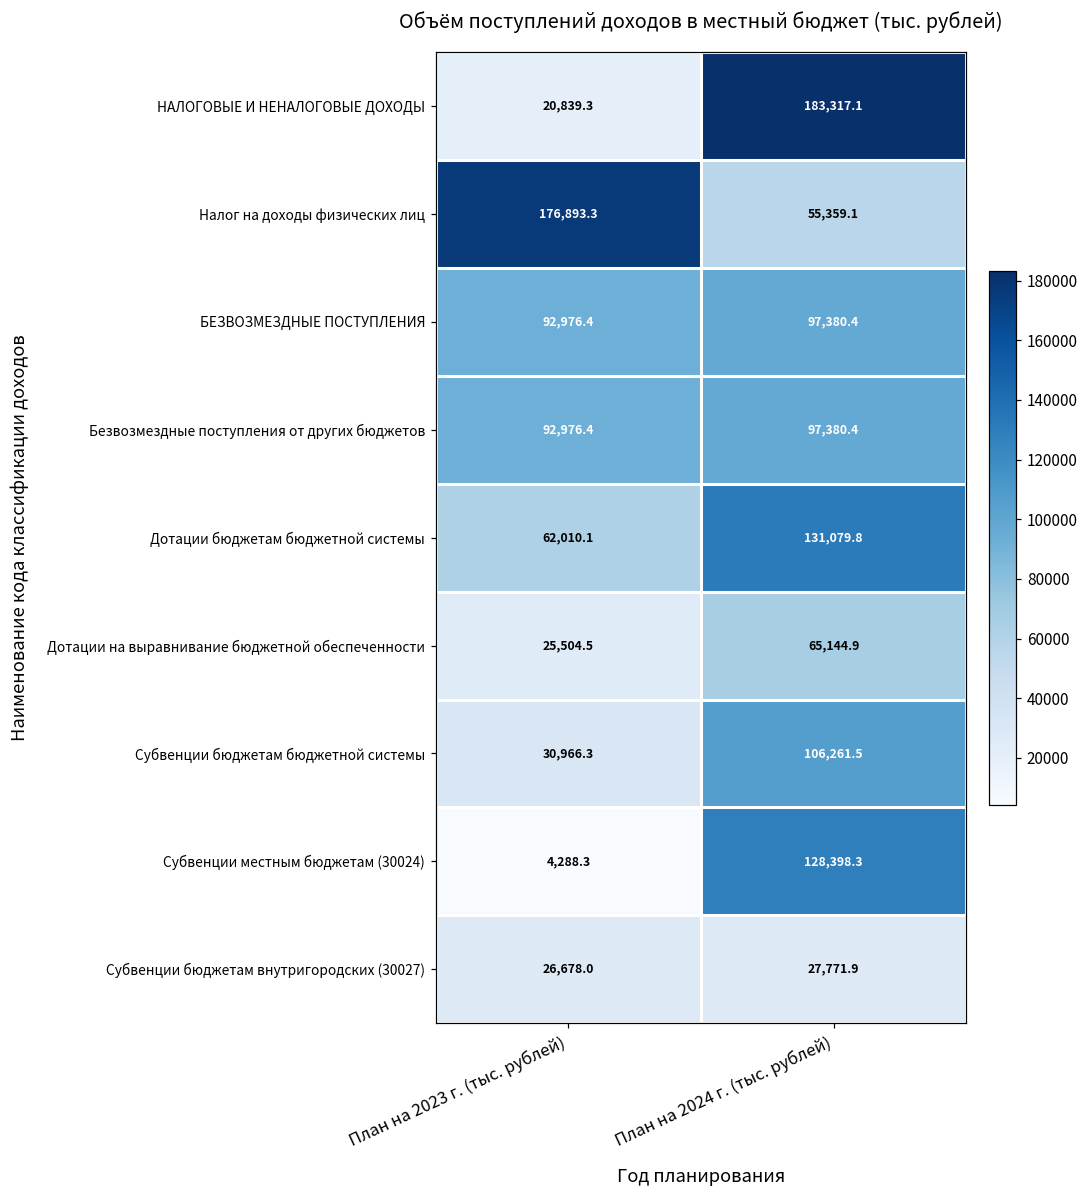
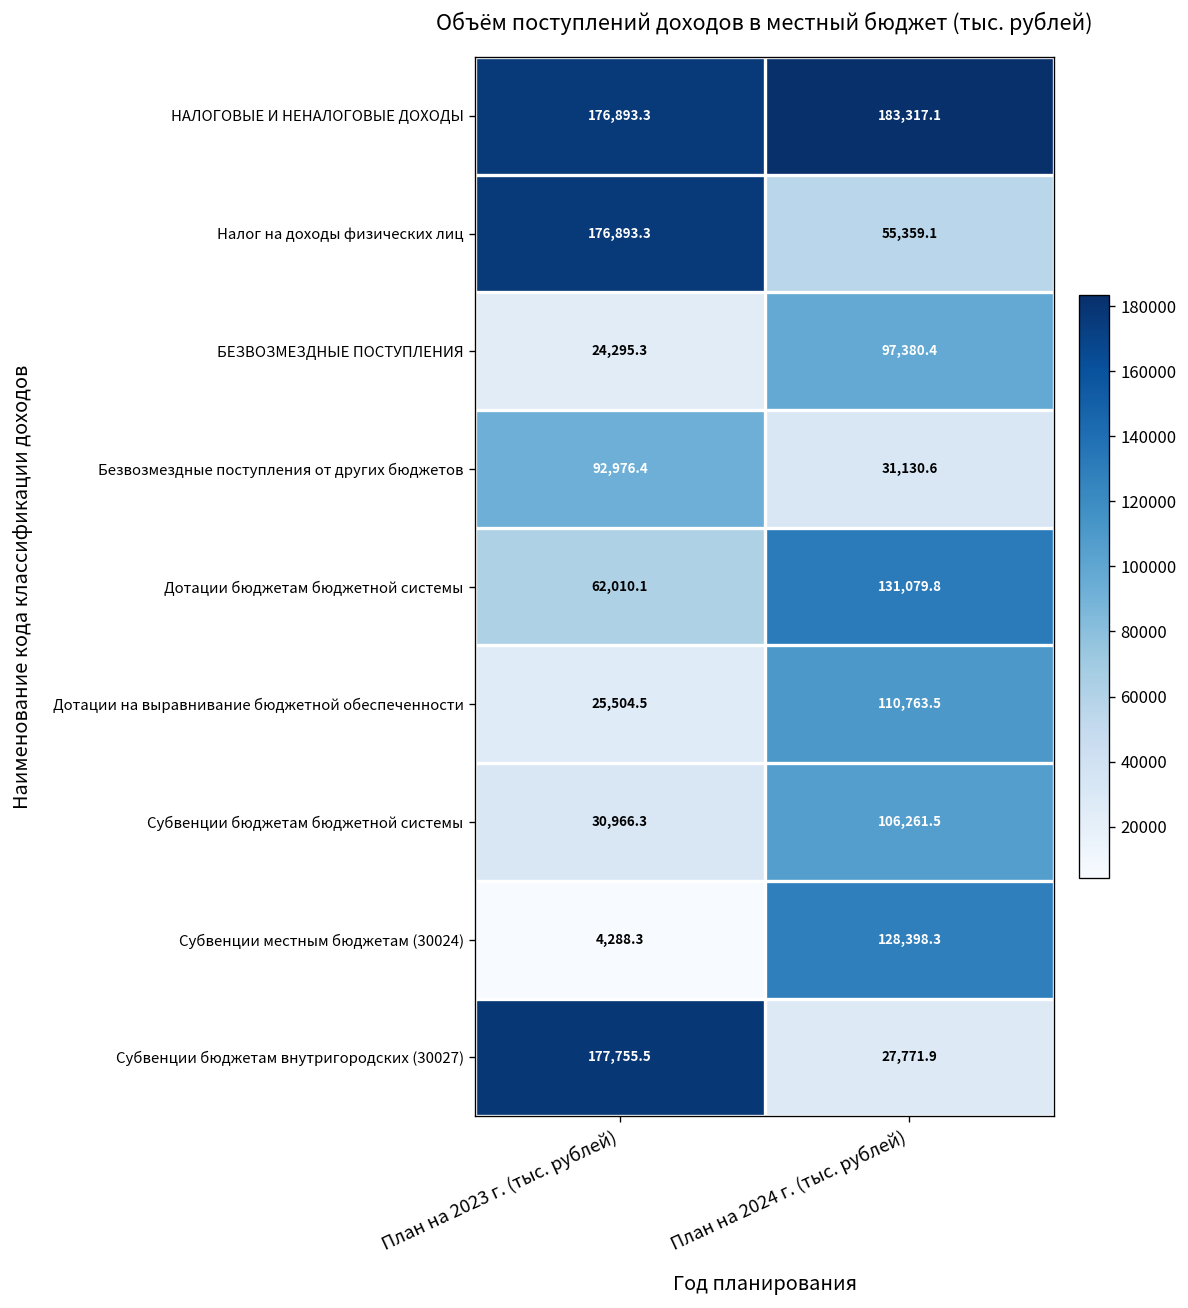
  {
    "НАЛОГОВЫЕ И НЕНАЛОГОВЫЕ ДОХОДЫ": {
-     "План на 2023 г. (тыс. рублей)": "20,839.3",
+     "План на 2023 г. (тыс. рублей)": "176,893.3",
      "План на 2024 г. (тыс. рублей)": "183,317.1"
    },
    "Налог на доходы физических лиц": {
      "План на 2023 г. (тыс. рублей)": "176,893.3",
      "План на 2024 г. (тыс. рублей)": "55,359.1"
    },
    "БЕЗВОЗМЕЗДНЫЕ ПОСТУПЛЕНИЯ": {
-     "План на 2023 г. (тыс. рублей)": "92,976.4",
+     "План на 2023 г. (тыс. рублей)": "24,295.3",
      "План на 2024 г. (тыс. рублей)": "97,380.4"
    },
    "Безвозмездные поступления от других бюджетов": {
      "План на 2023 г. (тыс. рублей)": "92,976.4",
-     "План на 2024 г. (тыс. рублей)": "97,380.4"
+     "План на 2024 г. (тыс. рублей)": "31,130.6"
    },
    "Дотации бюджетам бюджетной системы": {
      "План на 2023 г. (тыс. рублей)": "62,010.1",
      "План на 2024 г. (тыс. рублей)": "131,079.8"
    },
    "Дотации на выравнивание бюджетной обеспеченности": {
      "План на 2023 г. (тыс. рублей)": "25,504.5",
-     "План на 2024 г. (тыс. рублей)": "65,144.9"
+     "План на 2024 г. (тыс. рублей)": "110,763.5"
    },
    "Субвенции бюджетам бюджетной системы": {
      "План на 2023 г. (тыс. рублей)": "30,966.3",
      "План на 2024 г. (тыс. рублей)": "106,261.5"
    },
    "Субвенции местным бюджетам (30024)": {
      "План на 2023 г. (тыс. рублей)": "4,288.3",
      "План на 2024 г. (тыс. рублей)": "128,398.3"
    },
    "Субвенции бюджетам внутригородских (30027)": {
-     "План на 2023 г. (тыс. рублей)": "26,678.0",
+     "План на 2023 г. (тыс. рублей)": "177,755.5",
      "План на 2024 г. (тыс. рублей)": "27,771.9"
    }
  }
